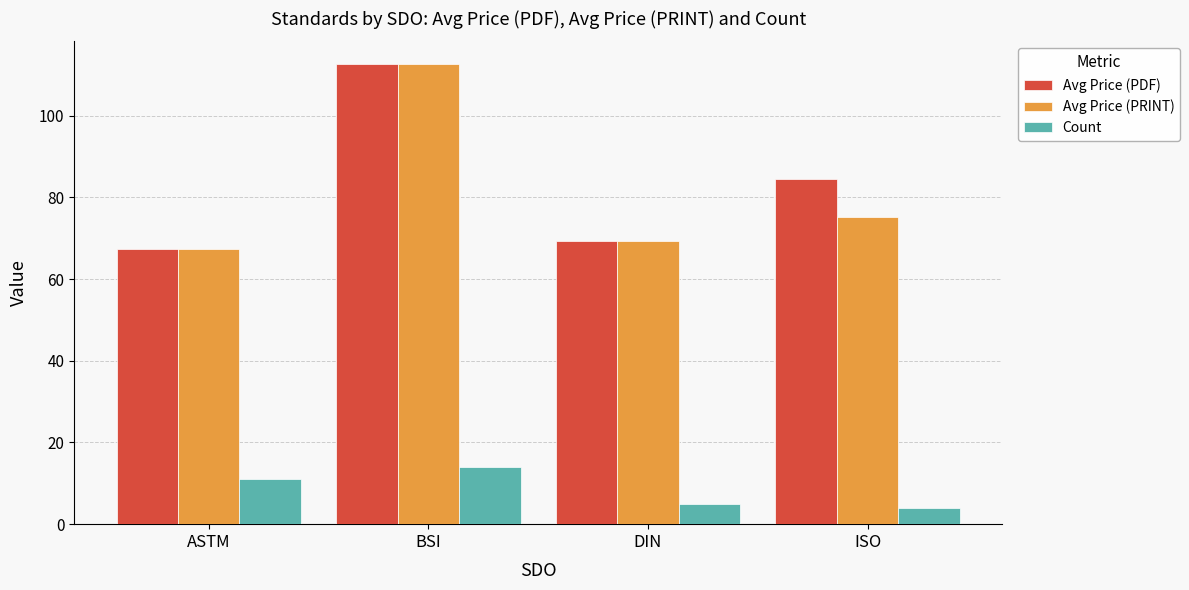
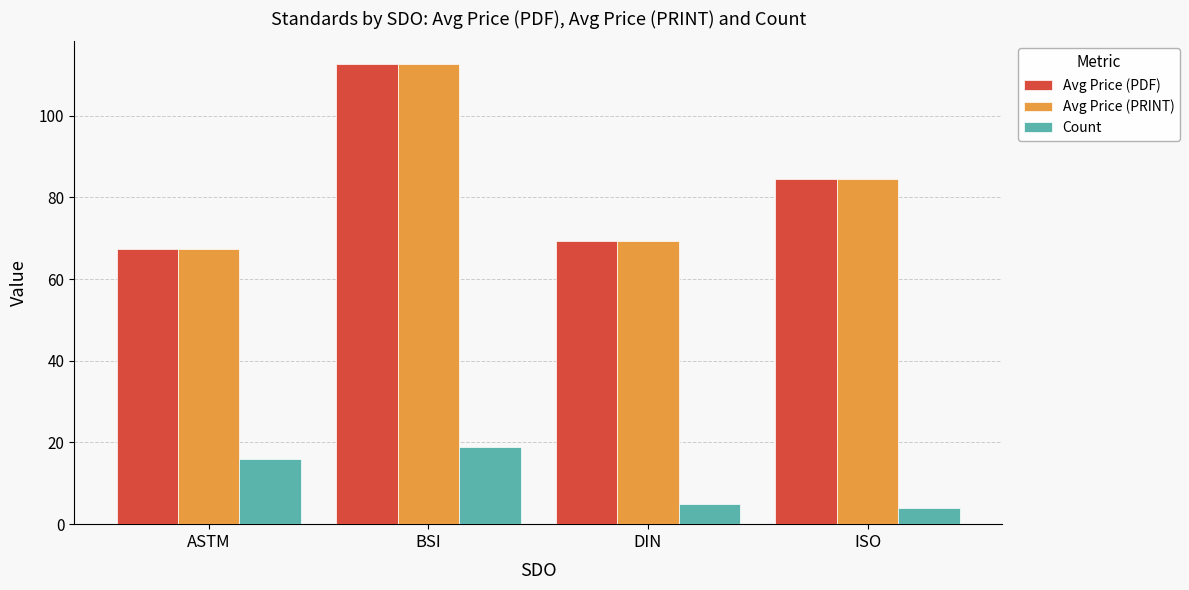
  {
    "Avg Price (PDF)": {
      "ASTM": 67,
      "BSI": 113,
      "DIN": 69,
      "ISO": 85
    },
    "Avg Price (PRINT)": {
      "ASTM": 67,
      "BSI": 113,
      "DIN": 69,
-     "ISO": 75
+     "ISO": 85
    },
    "Count": {
-     "ASTM": 11,
-     "BSI": 14,
+     "ASTM": 16,
+     "BSI": 19,
      "DIN": 5,
      "ISO": 4
    }
  }
